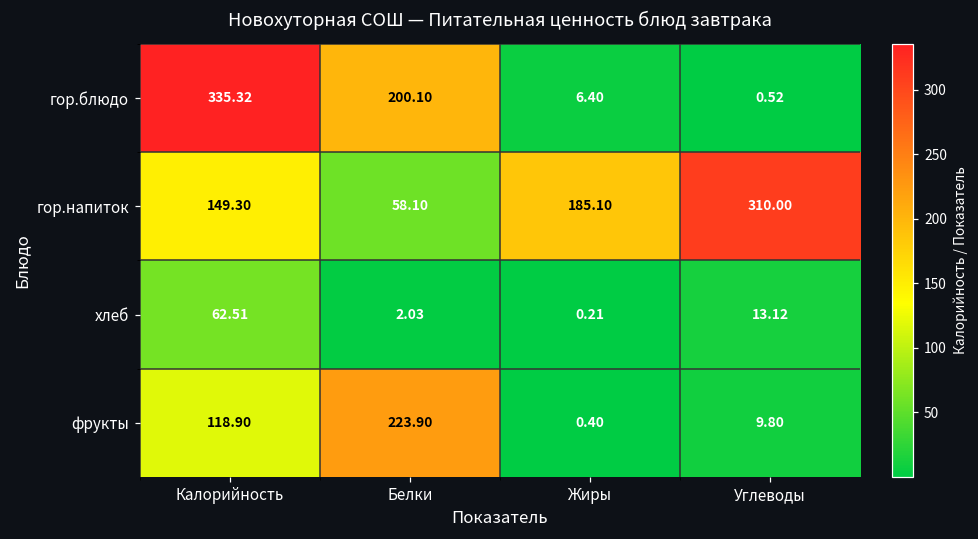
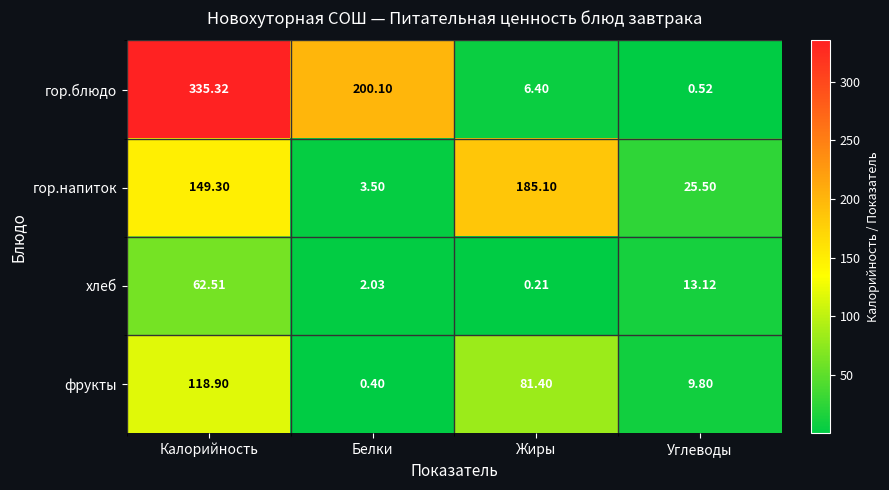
  {
    "гор.блюдо": {
      "Калорийность": 335.32,
      "Белки": 200.10,
      "Жиры": 6.40,
      "Углеводы": 0.52
    },
    "гор.напиток": {
      "Калорийность": 149.30,
-     "Белки": 58.10,
+     "Белки": 3.50,
      "Жиры": 185.10,
-     "Углеводы": 310.00
+     "Углеводы": 25.50
    },
    "хлеб": {
      "Калорийность": 62.51,
      "Белки": 2.03,
      "Жиры": 0.21,
      "Углеводы": 13.12
    },
    "фрукты": {
      "Калорийность": 118.90,
-     "Белки": 223.90,
-     "Жиры": 0.40,
+     "Белки": 0.40,
+     "Жиры": 81.40,
      "Углеводы": 9.80
    }
  }
